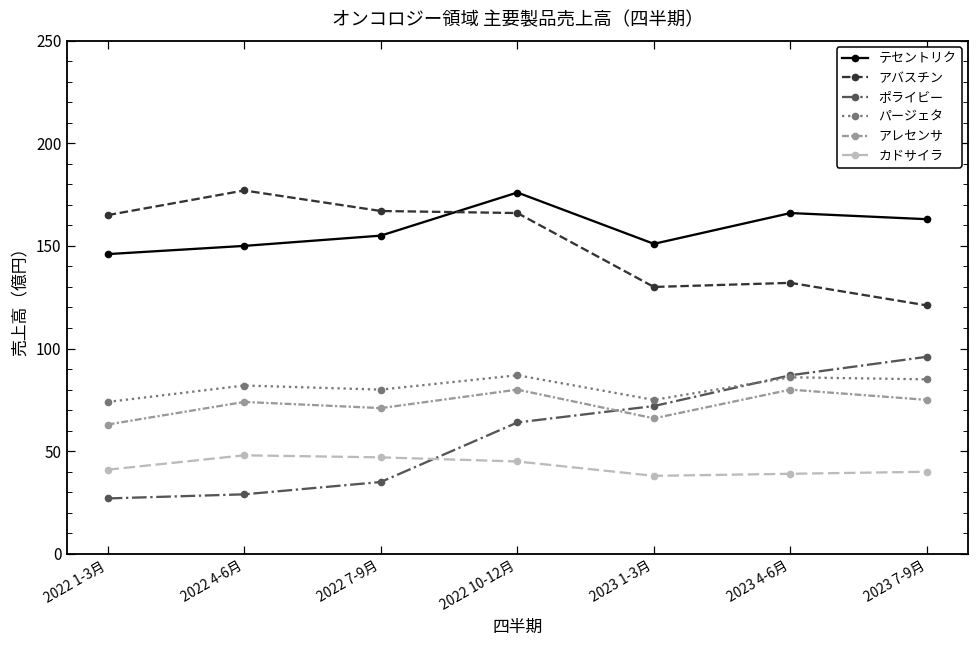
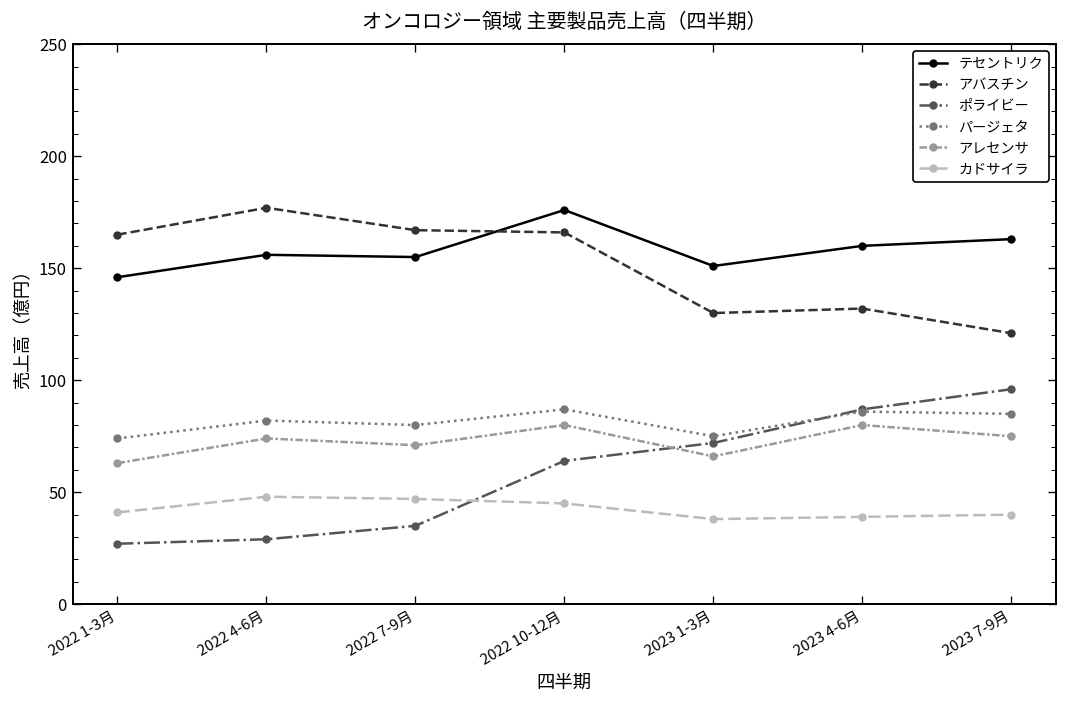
  {
    "テセントリク": {
      "2022 1-3月": 146,
-     "2022 4-6月": 150,
+     "2022 4-6月": 156,
      "2022 7-9月": 155,
      "2022 10-12月": 176,
      "2023 1-3月": 151,
-     "2023 4-6月": 166,
+     "2023 4-6月": 160,
      "2023 7-9月": 163
    }
  }
